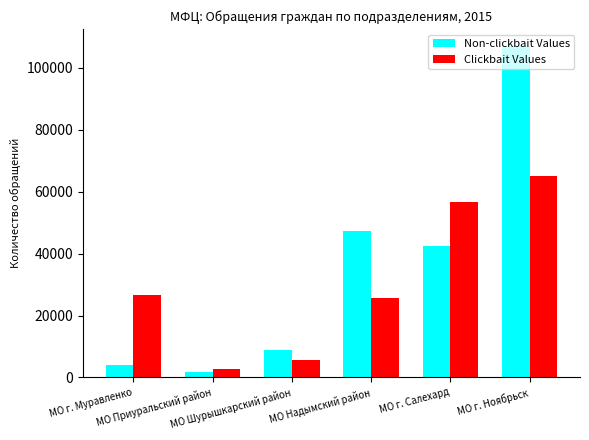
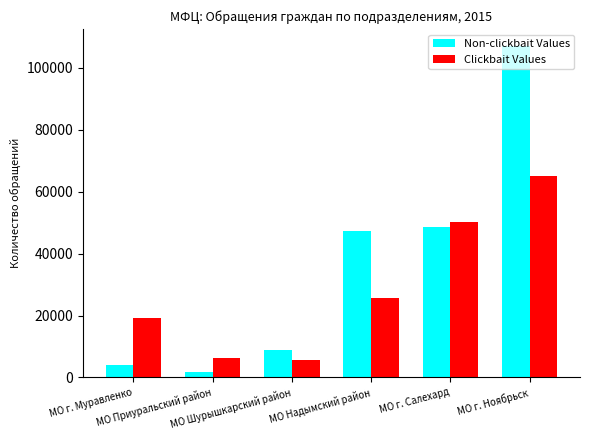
  {
    "Non-clickbait Values": {
      "МО г. Муравленко": 4000,
      "МО Приуральский район": 2000,
      "МО Шурышкарский район": 9000,
      "МО Надымский район": 47000,
-     "МО г. Салехард": 42000
+     "МО г. Салехард": 49000
    },
    "Clickbait Values": {
-     "МО г. Муравленко": 27000,
-     "МО Приуральский район": 3000,
+     "МО г. Муравленко": 19000,
+     "МО Приуральский район": 6000,
      "МО Шурышкарский район": 6000,
      "МО Надымский район": 26000,
-     "МО г. Салехард": 57000,
+     "МО г. Салехард": 50000,
      "МО г. Ноябрьск": 65000
    }
  }
